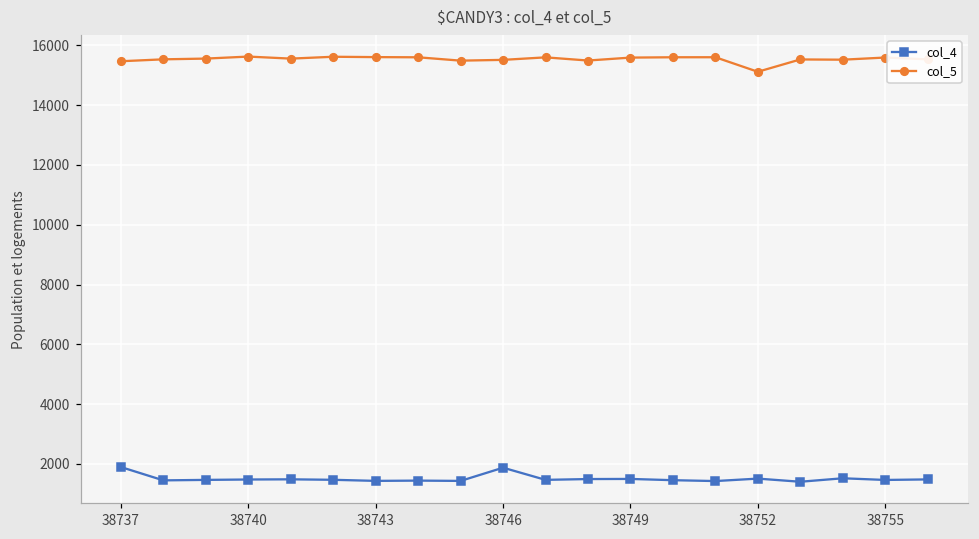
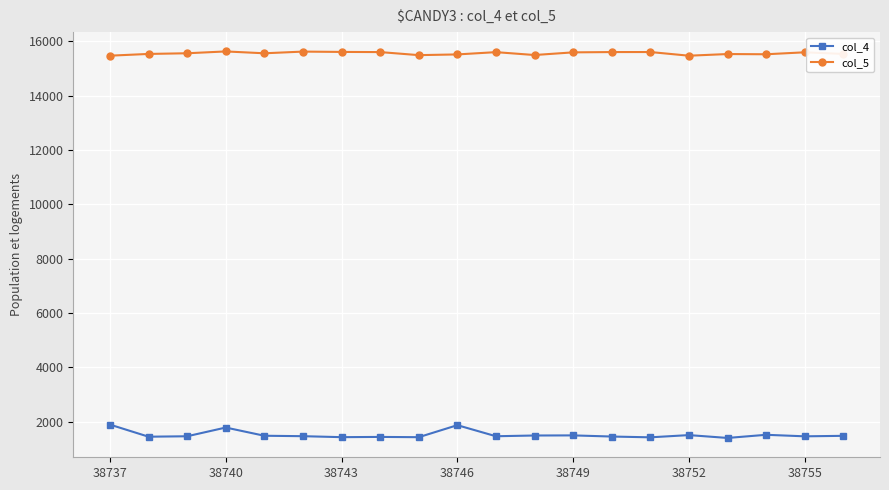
  {
    "col_4": {
      "38737": 1900,
-     "38740": 1500,
+     "38740": 1800,
      "38743": 1400,
      "38746": 1900,
      "38749": 1500,
      "38752": 1500,
      "38755": 1500
    },
    "col_5": {
      "38737": 15500,
      "38740": 15600,
      "38743": 15600,
      "38746": 15500,
      "38749": 15600,
-     "38752": 15100,
+     "38752": 15500,
      "38755": 15600
    }
  }
